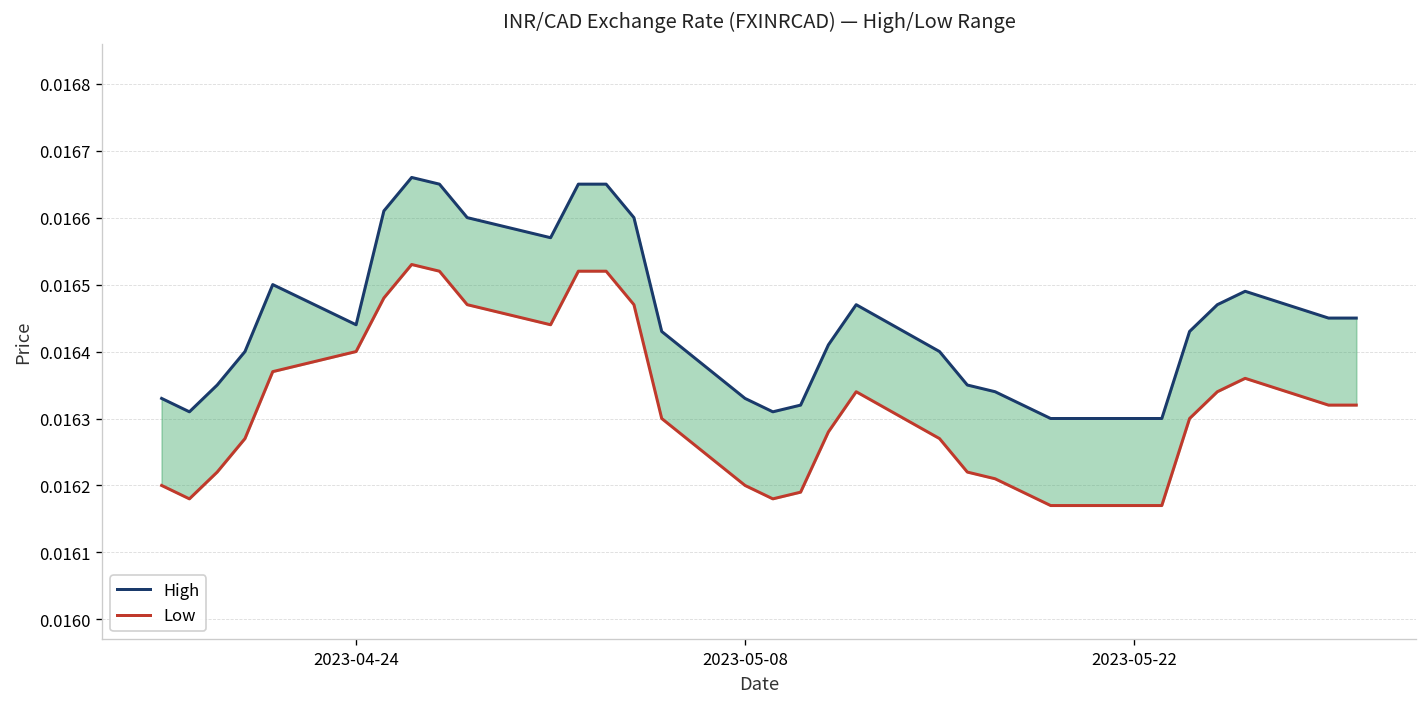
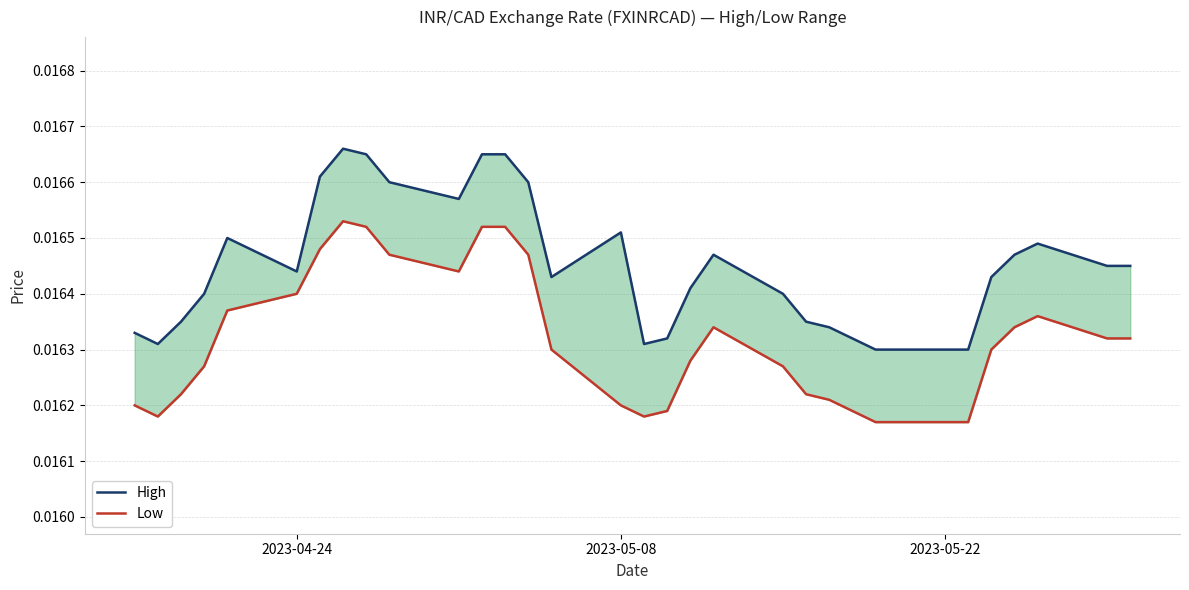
  {
    "High": {
      "2023-04-24": 0.01644,
-     "2023-05-08": 0.01633
+     "2023-05-08": 0.01651
    },
    "Low": {
      "2023-04-24": 0.01640,
      "2023-05-08": 0.01620
    }
  }
